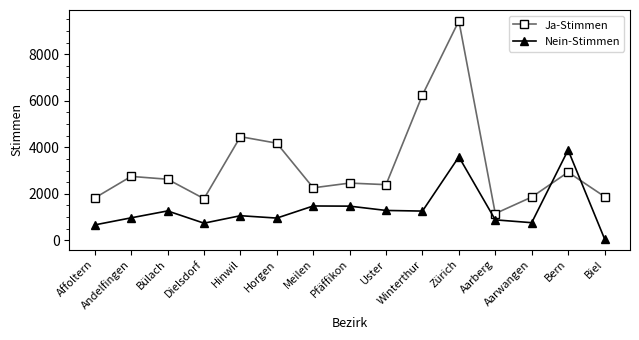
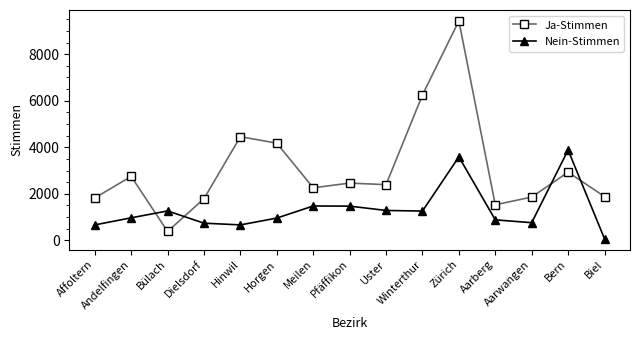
  {
    "Ja-Stimmen": {
      "Affoltern": 1800,
      "Andelfingen": 2800,
-     "Bülach": 2600,
+     "Bülach": 400,
      "Dielsdorf": 1800,
      "Hinwil": 4500,
      "Horgen": 4200,
      "Meilen": 2300,
      "Pfäffikon": 2500,
      "Uster": 2400,
      "Winterthur": 6300,
      "Zürich": 9400,
-     "Aarberg": 1200,
+     "Aarberg": 1500,
      "Aarwangen": 1900,
      "Bern": 2900,
      "Biel": 1900
    },
    "Nein-Stimmen": {
      "Affoltern": 700,
      "Andelfingen": 1000,
      "Bülach": 1300,
      "Dielsdorf": 700,
-     "Hinwil": 1100,
+     "Hinwil": 700,
      "Horgen": 1000,
      "Meilen": 1500,
      "Pfäffikon": 1500,
      "Uster": 1300,
      "Winterthur": 1300,
      "Zürich": 3600,
      "Aarberg": 900,
      "Aarwangen": 800,
      "Bern": 3900,
      "Biel": 100
    }
  }
